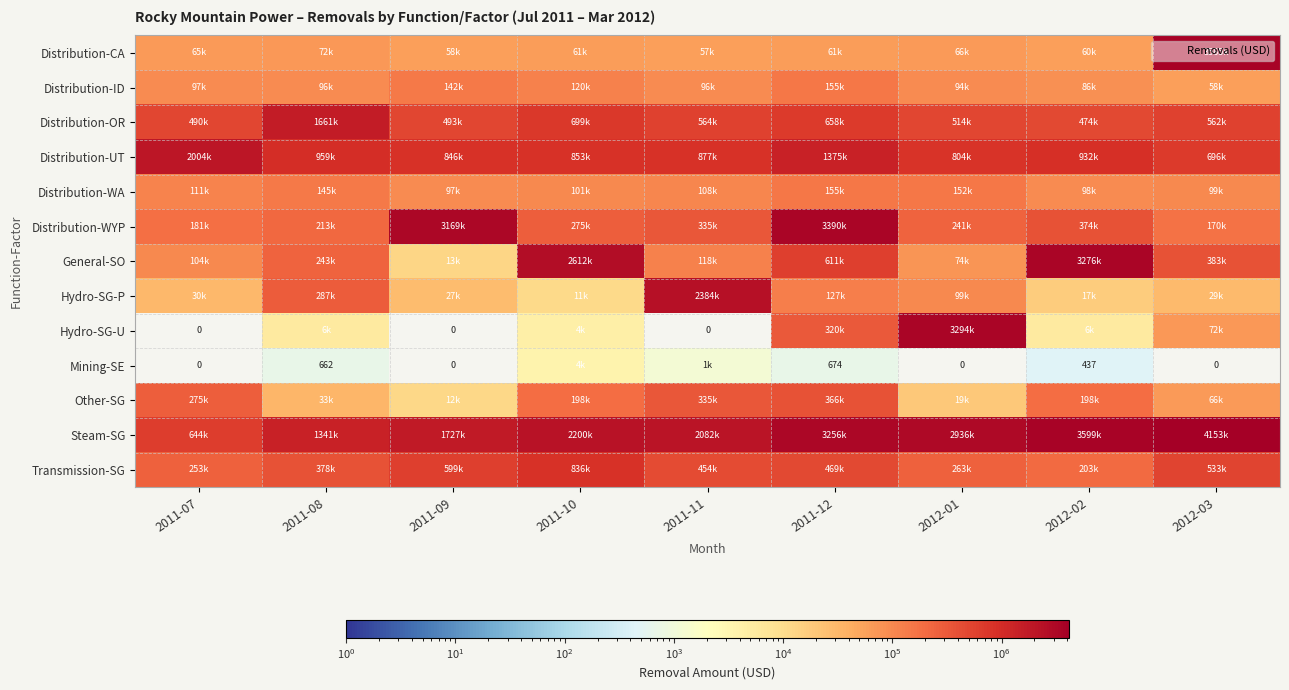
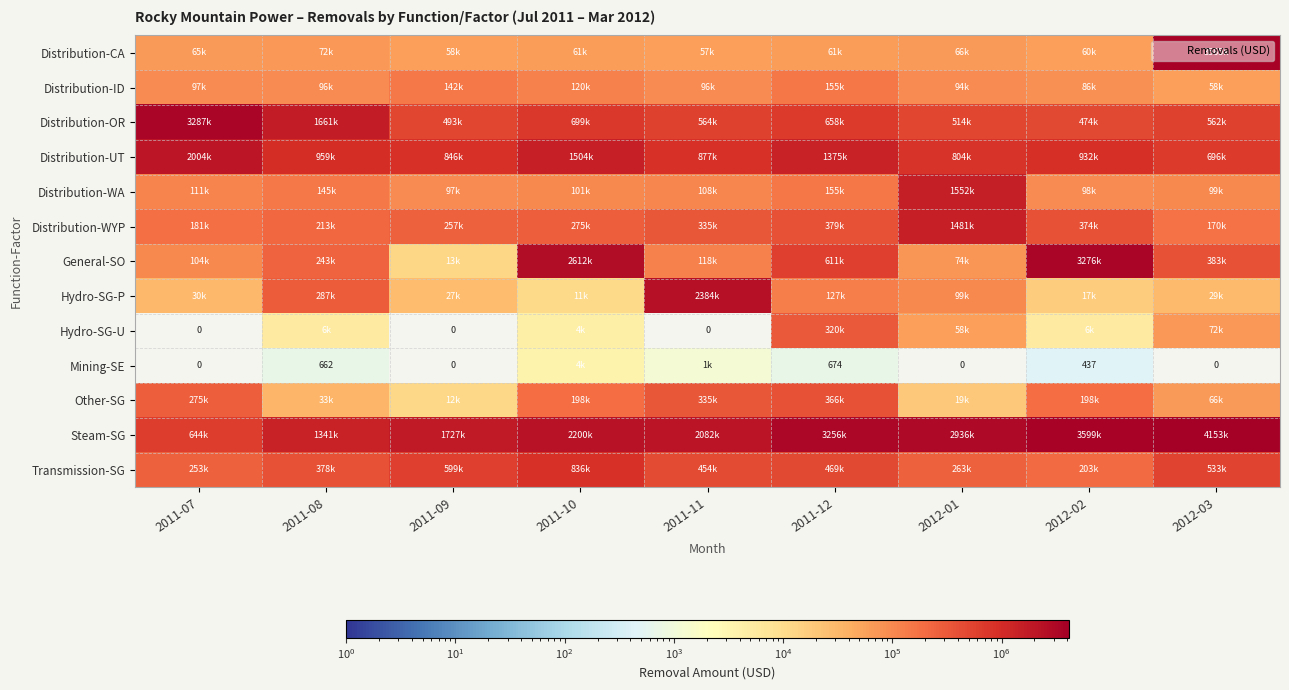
  {
    "Distribution-CA": {
      "2011-07": "65k",
      "2011-08": "72k",
      "2011-09": "58k",
      "2011-10": "61k",
      "2011-11": "57k",
      "2011-12": "61k",
      "2012-01": "66k",
      "2012-02": "60k"
    },
    "Distribution-ID": {
      "2011-07": "97k",
      "2011-08": "96k",
      "2011-09": "142k",
      "2011-10": "120k",
      "2011-11": "96k",
      "2011-12": "155k",
      "2012-01": "94k",
      "2012-02": "86k",
      "2012-03": "58k"
    },
    "Distribution-OR": {
-     "2011-07": "490k",
+     "2011-07": "3287k",
      "2011-08": "1661k",
      "2011-09": "493k",
      "2011-10": "699k",
      "2011-11": "564k",
      "2011-12": "658k",
      "2012-01": "514k",
      "2012-02": "474k",
      "2012-03": "562k"
    },
    "Distribution-UT": {
      "2011-07": "2004k",
      "2011-08": "959k",
      "2011-09": "846k",
-     "2011-10": "853k",
+     "2011-10": "1504k",
      "2011-11": "877k",
      "2011-12": "1375k",
      "2012-01": "804k",
      "2012-02": "932k",
      "2012-03": "696k"
    },
    "Distribution-WA": {
      "2011-07": "111k",
      "2011-08": "145k",
      "2011-09": "97k",
      "2011-10": "101k",
      "2011-11": "108k",
      "2011-12": "155k",
-     "2012-01": "152k",
+     "2012-01": "1552k",
      "2012-02": "98k",
      "2012-03": "99k"
    },
    "Distribution-WYP": {
      "2011-07": "181k",
      "2011-08": "213k",
-     "2011-09": "3169k",
+     "2011-09": "257k",
      "2011-10": "275k",
      "2011-11": "335k",
-     "2011-12": "3390k",
-     "2012-01": "241k",
+     "2011-12": "379k",
+     "2012-01": "1481k",
      "2012-02": "374k",
      "2012-03": "170k"
    },
    "General-SO": {
      "2011-07": "104k",
      "2011-08": "243k",
      "2011-09": "13k",
      "2011-10": "2612k",
      "2011-11": "118k",
      "2011-12": "611k",
      "2012-01": "74k",
      "2012-02": "3276k",
      "2012-03": "383k"
    },
    "Hydro-SG-P": {
      "2011-07": "30k",
      "2011-08": "287k",
      "2011-09": "27k",
      "2011-10": "11k",
      "2011-11": "2384k",
      "2011-12": "127k",
      "2012-01": "99k",
      "2012-02": "17k",
      "2012-03": "29k"
    },
    "Hydro-SG-U": {
      "2011-07": "0",
      "2011-08": "6k",
      "2011-09": "0",
      "2011-10": "4k",
      "2011-11": "0",
      "2011-12": "320k",
-     "2012-01": "3294k",
+     "2012-01": "58k",
      "2012-02": "6k",
      "2012-03": "72k"
    },
    "Mining-SE": {
      "2011-07": "0",
      "2011-08": "662",
      "2011-09": "0",
      "2011-10": "4k",
      "2011-11": "1k",
      "2011-12": "674",
      "2012-01": "0",
      "2012-02": "437",
      "2012-03": "0"
    },
    "Other-SG": {
      "2011-07": "275k",
      "2011-08": "33k",
      "2011-09": "12k",
      "2011-10": "198k",
      "2011-11": "335k",
      "2011-12": "366k",
      "2012-01": "19k",
      "2012-02": "198k",
      "2012-03": "66k"
    },
    "Steam-SG": {
      "2011-07": "644k",
      "2011-08": "1341k",
      "2011-09": "1727k",
      "2011-10": "2200k",
      "2011-11": "2082k",
      "2011-12": "3256k",
      "2012-01": "2936k",
      "2012-02": "3599k",
      "2012-03": "4153k"
    },
    "Transmission-SG": {
      "2011-07": "253k",
      "2011-08": "378k",
      "2011-09": "599k",
      "2011-10": "836k",
      "2011-11": "454k",
      "2011-12": "469k",
      "2012-01": "263k",
      "2012-02": "203k",
      "2012-03": "533k"
    }
  }
